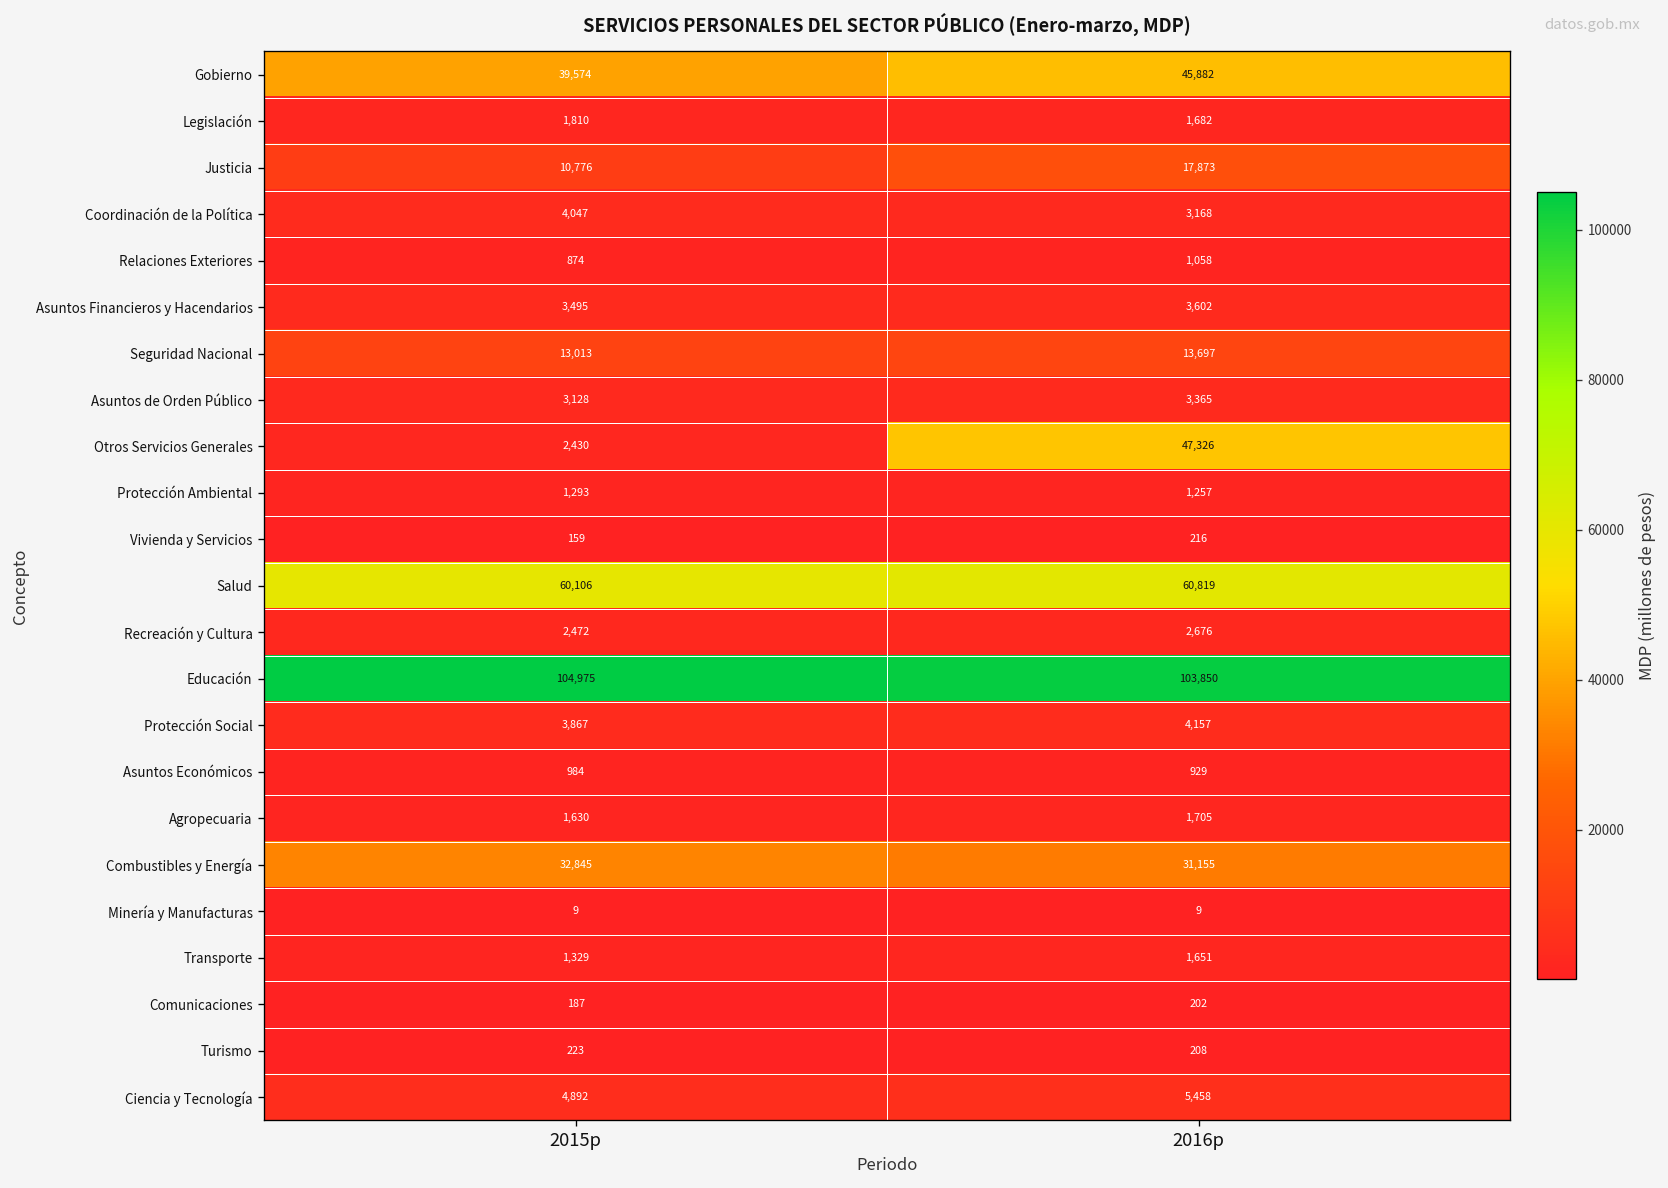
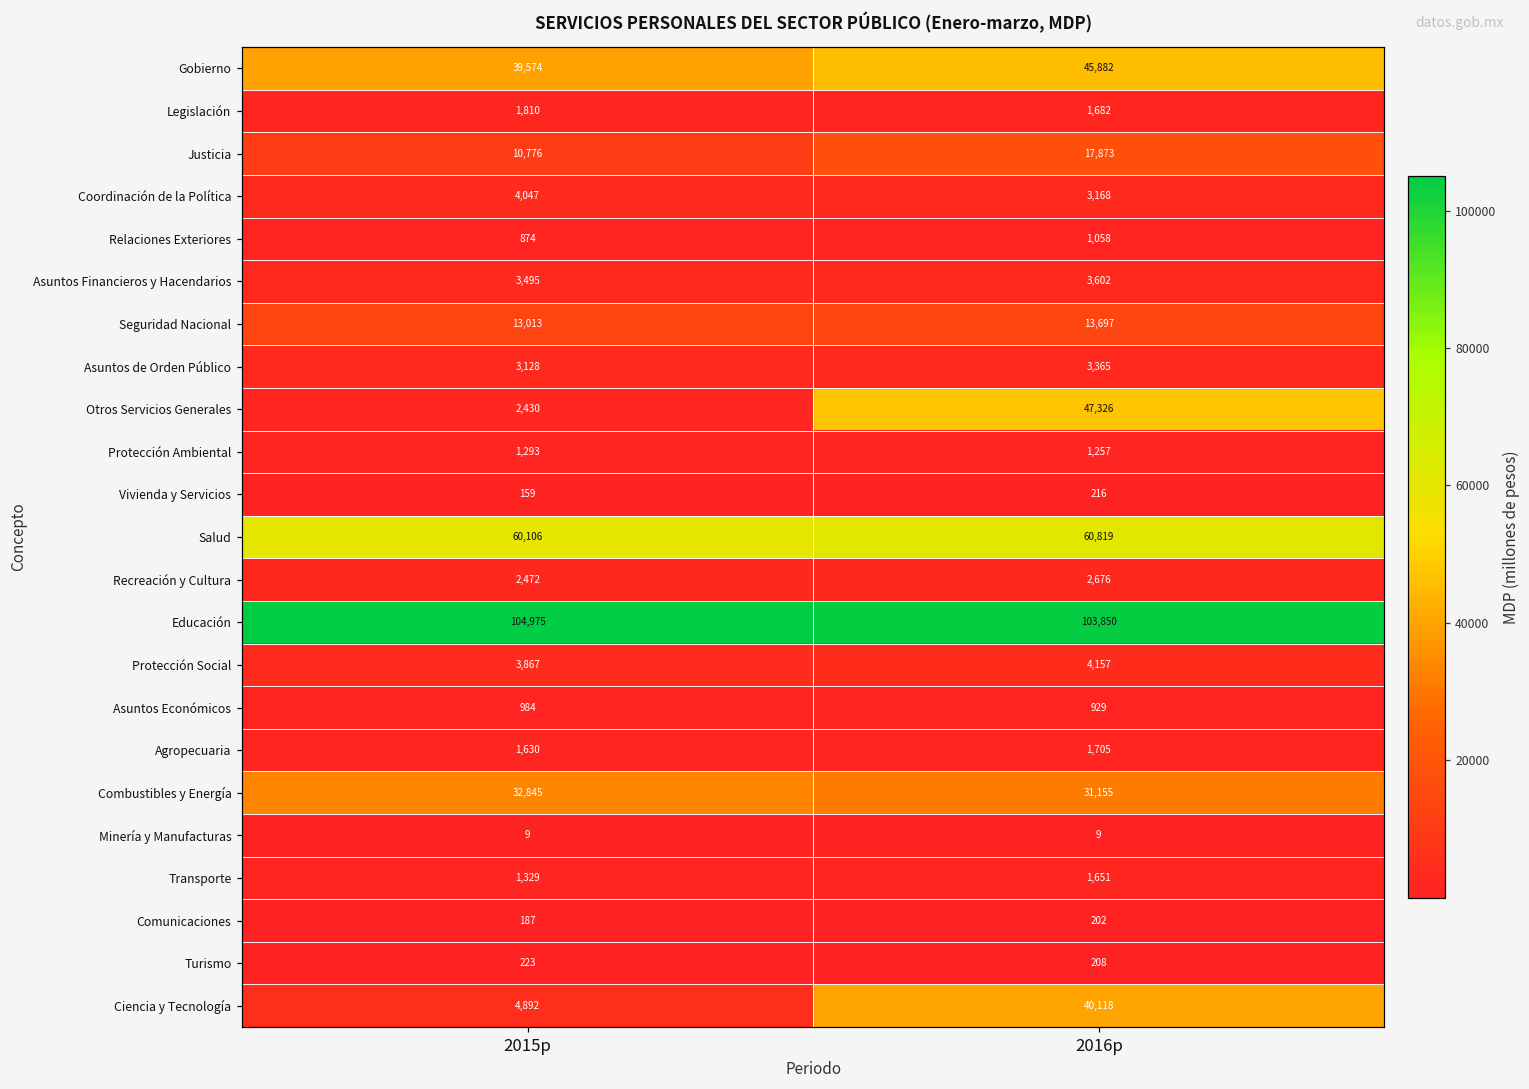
  {
    "Gobierno": {
      "2015p": "39,574",
      "2016p": "45,882"
    },
    "Legislación": {
      "2015p": "1,810",
      "2016p": "1,682"
    },
    "Justicia": {
      "2015p": "10,776",
      "2016p": "17,873"
    },
    "Coordinación de la Política": {
      "2015p": "4,047",
      "2016p": "3,168"
    },
    "Relaciones Exteriores": {
      "2015p": "874",
      "2016p": "1,058"
    },
    "Asuntos Financieros y Hacendarios": {
      "2015p": "3,495",
      "2016p": "3,602"
    },
    "Seguridad Nacional": {
      "2015p": "13,013",
      "2016p": "13,697"
    },
    "Asuntos de Orden Público": {
      "2015p": "3,128",
      "2016p": "3,365"
    },
    "Otros Servicios Generales": {
      "2015p": "2,430",
      "2016p": "47,326"
    },
    "Protección Ambiental": {
      "2015p": "1,293",
      "2016p": "1,257"
    },
    "Vivienda y Servicios": {
      "2015p": "159",
      "2016p": "216"
    },
    "Salud": {
      "2015p": "60,106",
      "2016p": "60,819"
    },
    "Recreación y Cultura": {
      "2015p": "2,472",
      "2016p": "2,676"
    },
    "Educación": {
      "2015p": "104,975",
      "2016p": "103,850"
    },
    "Protección Social": {
      "2015p": "3,867",
      "2016p": "4,157"
    },
    "Asuntos Económicos": {
      "2015p": "984",
      "2016p": "929"
    },
    "Agropecuaria": {
      "2015p": "1,630",
      "2016p": "1,705"
    },
    "Combustibles y Energía": {
      "2015p": "32,845",
      "2016p": "31,155"
    },
    "Minería y Manufacturas": {
      "2015p": "9",
      "2016p": "9"
    },
    "Transporte": {
      "2015p": "1,329",
      "2016p": "1,651"
    },
    "Comunicaciones": {
      "2015p": "187",
      "2016p": "202"
    },
    "Turismo": {
      "2015p": "223",
      "2016p": "208"
    },
    "Ciencia y Tecnología": {
      "2015p": "4,892",
-     "2016p": "5,458"
+     "2016p": "40,118"
    }
  }
